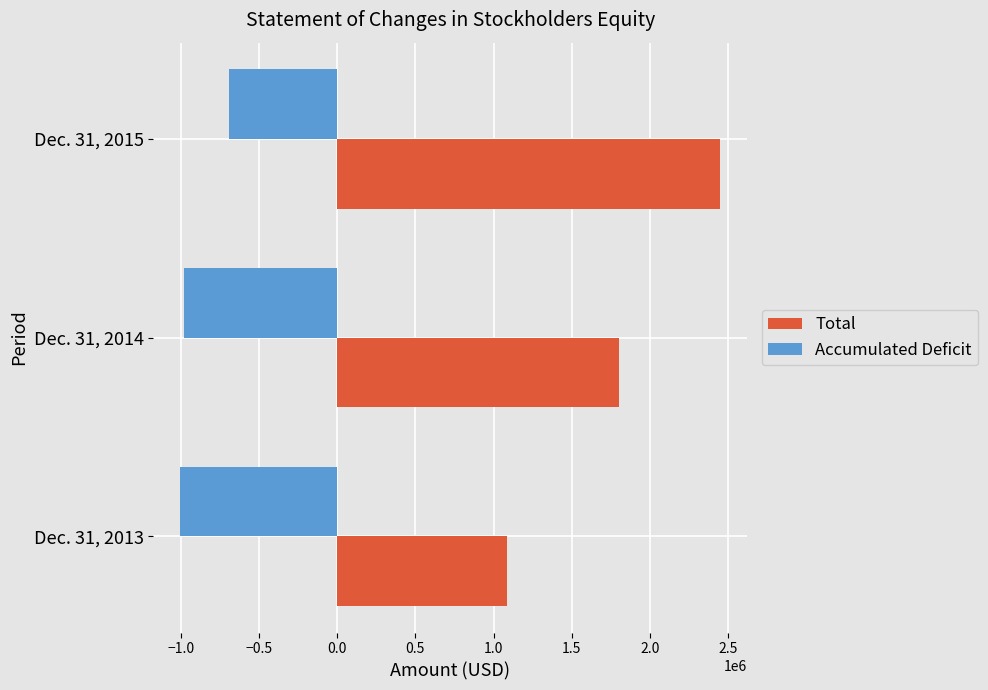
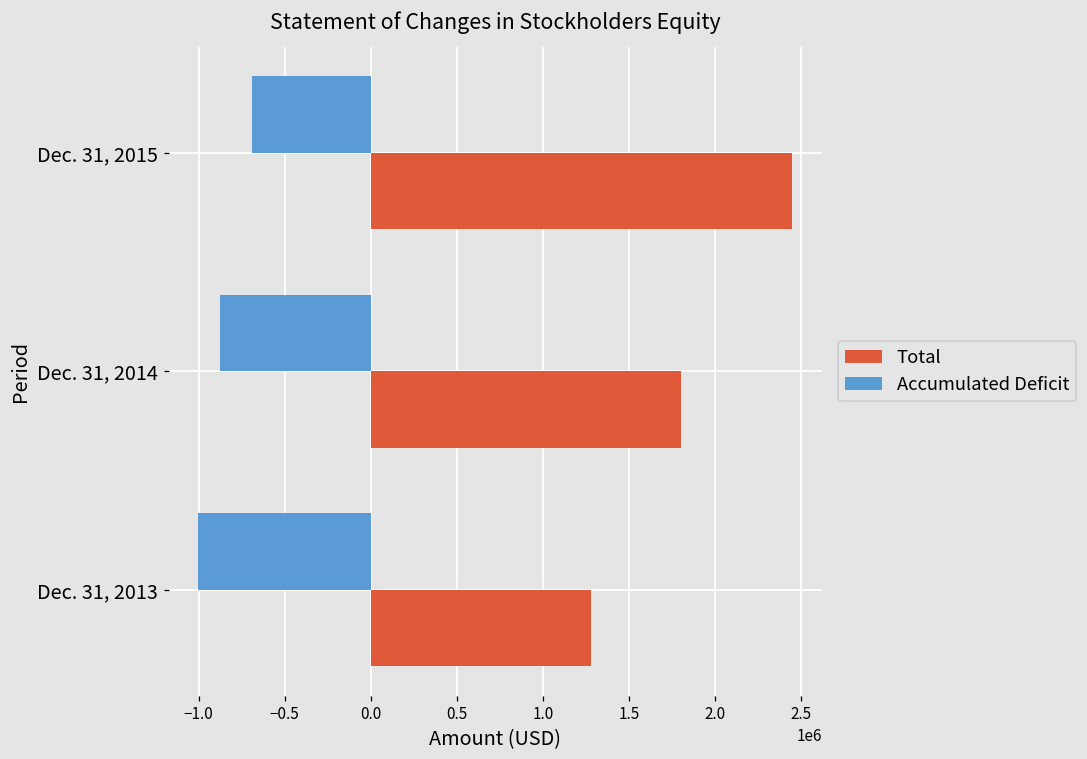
  {
    "Total": {
      "Dec. 31, 2015": 2450000,
      "Dec. 31, 2014": 1800000,
-     "Dec. 31, 2013": 1090000
+     "Dec. 31, 2013": 1280000
    },
    "Accumulated Deficit": {
      "Dec. 31, 2015": -690000,
-     "Dec. 31, 2014": -980000,
+     "Dec. 31, 2014": -870000,
      "Dec. 31, 2013": -1000000
    }
  }
